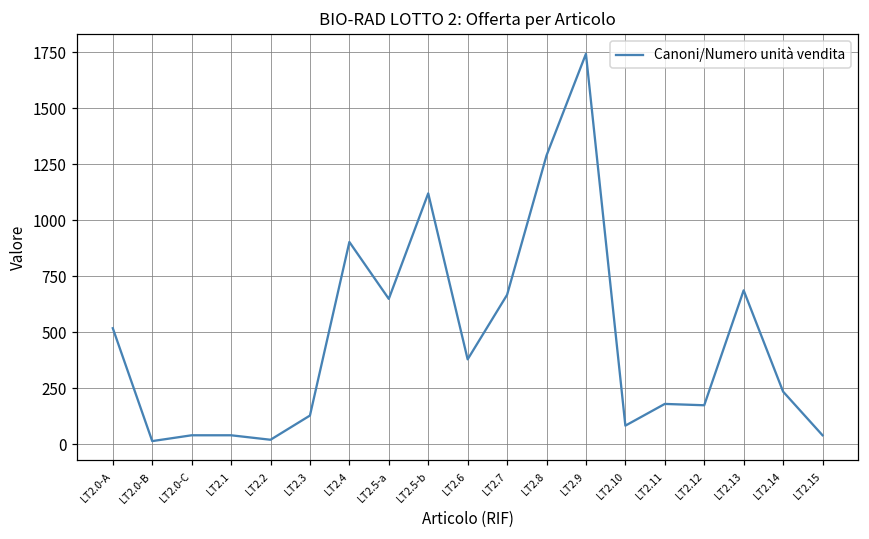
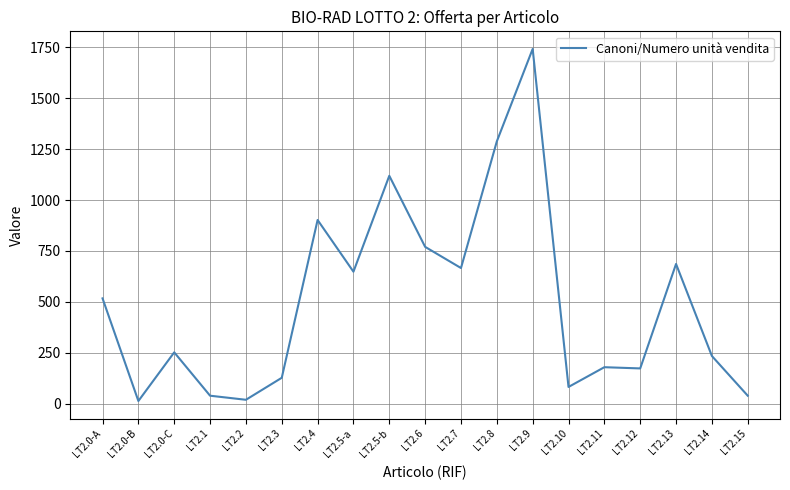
  {
    "LT2.0-A": 520,
    "LT2.0-B": 10,
-   "LT2.0-C": 40,
+   "LT2.0-C": 250,
    "LT2.1": 40,
    "LT2.2": 20,
    "LT2.3": 130,
    "LT2.4": 900,
    "LT2.5-a": 650,
    "LT2.5-b": 1120,
-   "LT2.6": 380,
+   "LT2.6": 770,
    "LT2.7": 670,
    "LT2.8": 1290,
    "LT2.9": 1740,
    "LT2.10": 80,
    "LT2.11": 180,
    "LT2.12": 170,
    "LT2.13": 690,
    "LT2.14": 230,
    "LT2.15": 40
  }
